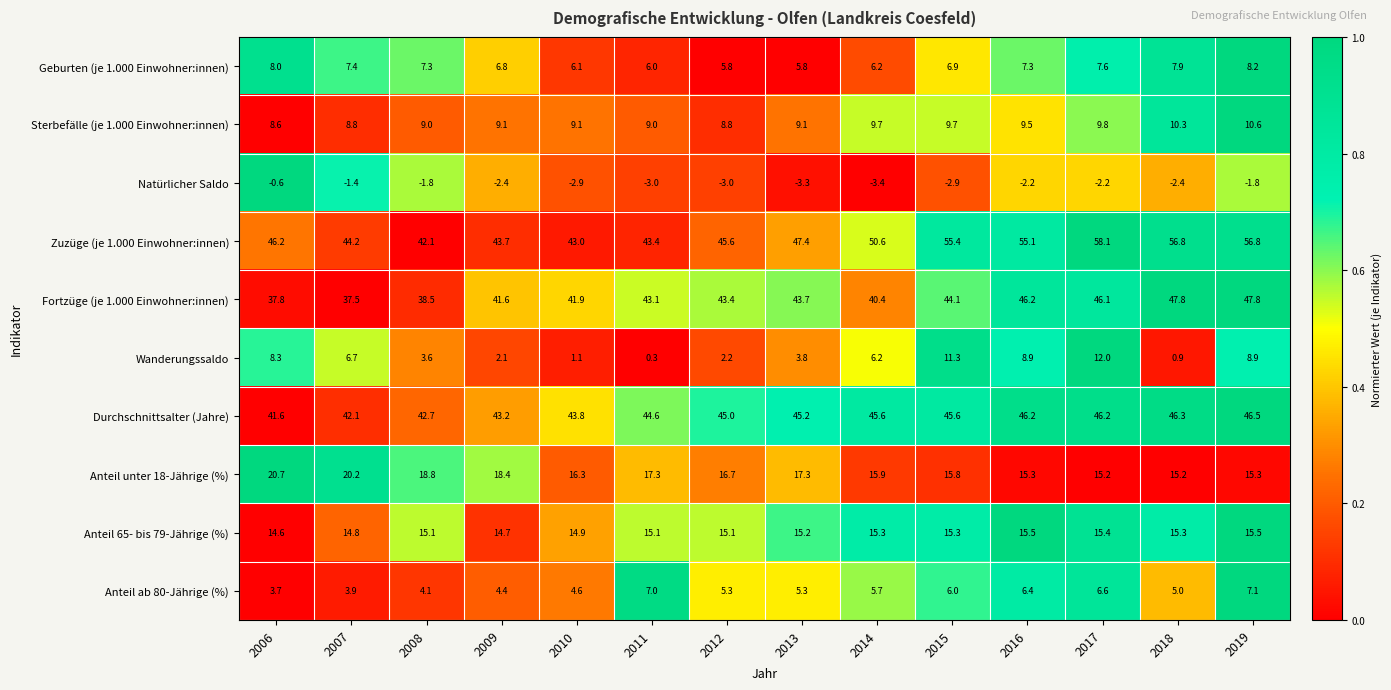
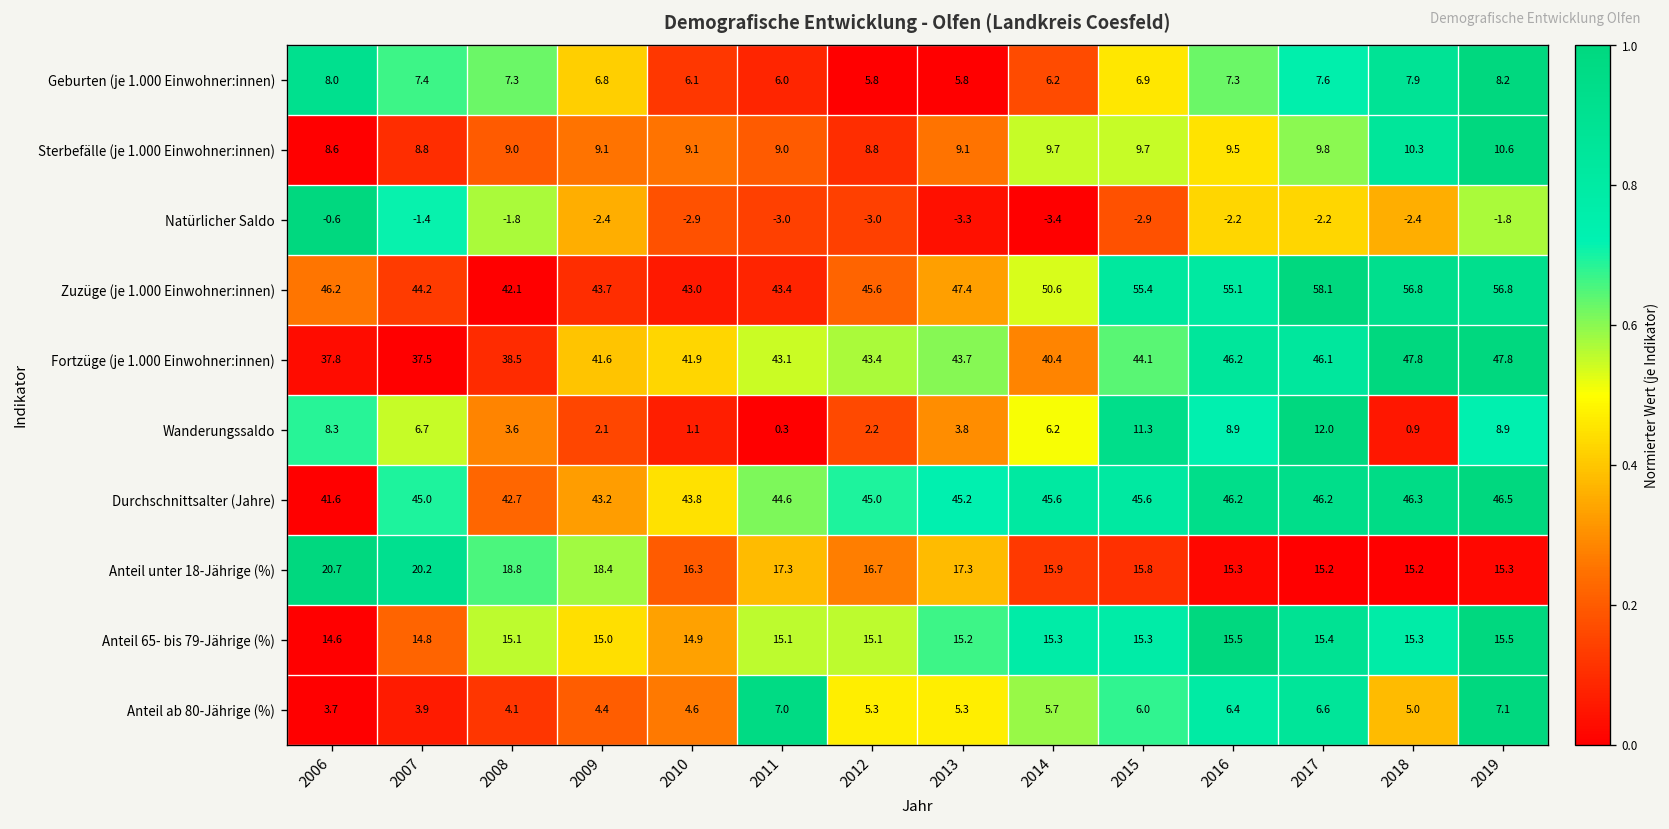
  {
    "Geburten (je 1.000 Einwohner:innen)": {
      "2006": 8.0,
      "2007": 7.4,
      "2008": 7.3,
      "2009": 6.8,
      "2010": 6.1,
      "2011": 6.0,
      "2012": 5.8,
      "2013": 5.8,
      "2014": 6.2,
      "2015": 6.9,
      "2016": 7.3,
      "2017": 7.6,
      "2018": 7.9,
      "2019": 8.2
    },
    "Sterbefälle (je 1.000 Einwohner:innen)": {
      "2006": 8.6,
      "2007": 8.8,
      "2008": 9.0,
      "2009": 9.1,
      "2010": 9.1,
      "2011": 9.0,
      "2012": 8.8,
      "2013": 9.1,
      "2014": 9.7,
      "2015": 9.7,
      "2016": 9.5,
      "2017": 9.8,
      "2018": 10.3,
      "2019": 10.6
    },
    "Natürlicher Saldo": {
      "2006": -0.6,
      "2007": -1.4,
      "2008": -1.8,
      "2009": -2.4,
      "2010": -2.9,
      "2011": -3.0,
      "2012": -3.0,
      "2013": -3.3,
      "2014": -3.4,
      "2015": -2.9,
      "2016": -2.2,
      "2017": -2.2,
      "2018": -2.4,
      "2019": -1.8
    },
    "Zuzüge (je 1.000 Einwohner:innen)": {
      "2006": 46.2,
      "2007": 44.2,
      "2008": 42.1,
      "2009": 43.7,
      "2010": 43.0,
      "2011": 43.4,
      "2012": 45.6,
      "2013": 47.4,
      "2014": 50.6,
      "2015": 55.4,
      "2016": 55.1,
      "2017": 58.1,
      "2018": 56.8,
      "2019": 56.8
    },
    "Fortzüge (je 1.000 Einwohner:innen)": {
      "2006": 37.8,
      "2007": 37.5,
      "2008": 38.5,
      "2009": 41.6,
      "2010": 41.9,
      "2011": 43.1,
      "2012": 43.4,
      "2013": 43.7,
      "2014": 40.4,
      "2015": 44.1,
      "2016": 46.2,
      "2017": 46.1,
      "2018": 47.8,
      "2019": 47.8
    },
    "Wanderungssaldo": {
      "2006": 8.3,
      "2007": 6.7,
      "2008": 3.6,
      "2009": 2.1,
      "2010": 1.1,
      "2011": 0.3,
      "2012": 2.2,
      "2013": 3.8,
      "2014": 6.2,
      "2015": 11.3,
      "2016": 8.9,
      "2017": 12.0,
      "2018": 0.9,
      "2019": 8.9
    },
    "Durchschnittsalter (Jahre)": {
      "2006": 41.6,
-     "2007": 42.1,
+     "2007": 45.0,
      "2008": 42.7,
      "2009": 43.2,
      "2010": 43.8,
      "2011": 44.6,
      "2012": 45.0,
      "2013": 45.2,
      "2014": 45.6,
      "2015": 45.6,
      "2016": 46.2,
      "2017": 46.2,
      "2018": 46.3,
      "2019": 46.5
    },
    "Anteil unter 18-Jährige (%)": {
      "2006": 20.7,
      "2007": 20.2,
      "2008": 18.8,
      "2009": 18.4,
      "2010": 16.3,
      "2011": 17.3,
      "2012": 16.7,
      "2013": 17.3,
      "2014": 15.9,
      "2015": 15.8,
      "2016": 15.3,
      "2017": 15.2,
      "2018": 15.2,
      "2019": 15.3
    },
    "Anteil 65- bis 79-Jährige (%)": {
      "2006": 14.6,
      "2007": 14.8,
      "2008": 15.1,
-     "2009": 14.7,
+     "2009": 15.0,
      "2010": 14.9,
      "2011": 15.1,
      "2012": 15.1,
      "2013": 15.2,
      "2014": 15.3,
      "2015": 15.3,
      "2016": 15.5,
      "2017": 15.4,
      "2018": 15.3,
      "2019": 15.5
    },
    "Anteil ab 80-Jährige (%)": {
      "2006": 3.7,
      "2007": 3.9,
      "2008": 4.1,
      "2009": 4.4,
      "2010": 4.6,
      "2011": 7.0,
      "2012": 5.3,
      "2013": 5.3,
      "2014": 5.7,
      "2015": 6.0,
      "2016": 6.4,
      "2017": 6.6,
      "2018": 5.0,
      "2019": 7.1
    }
  }
